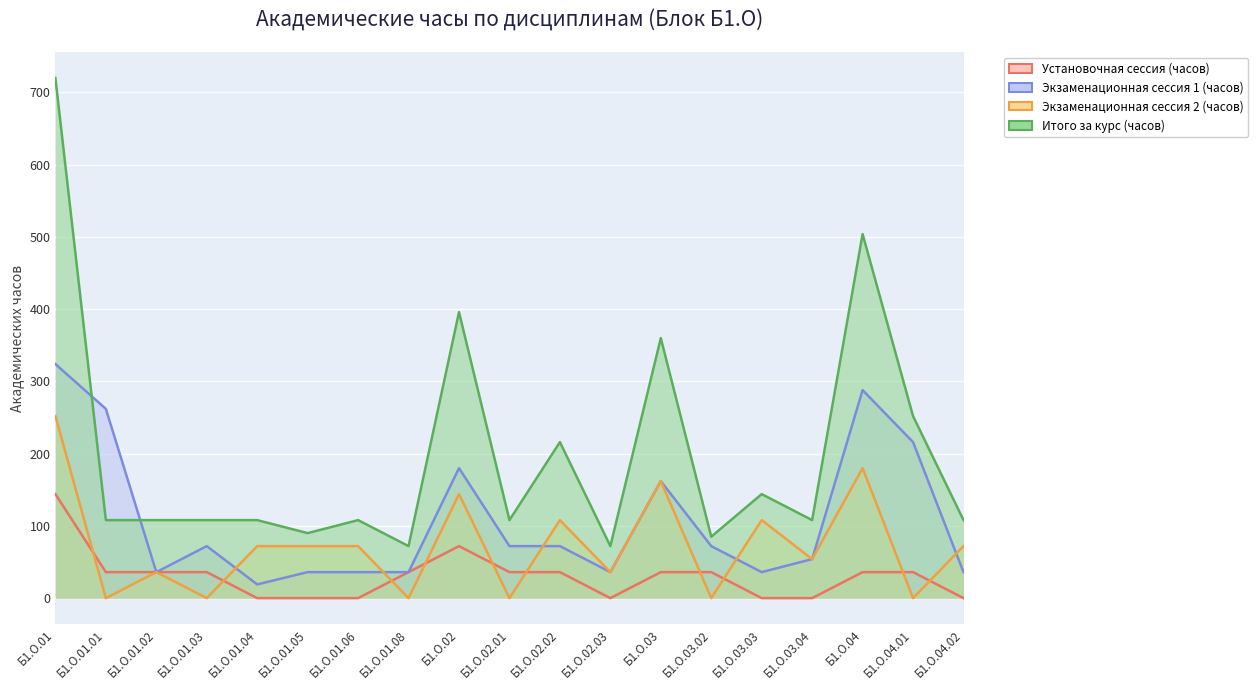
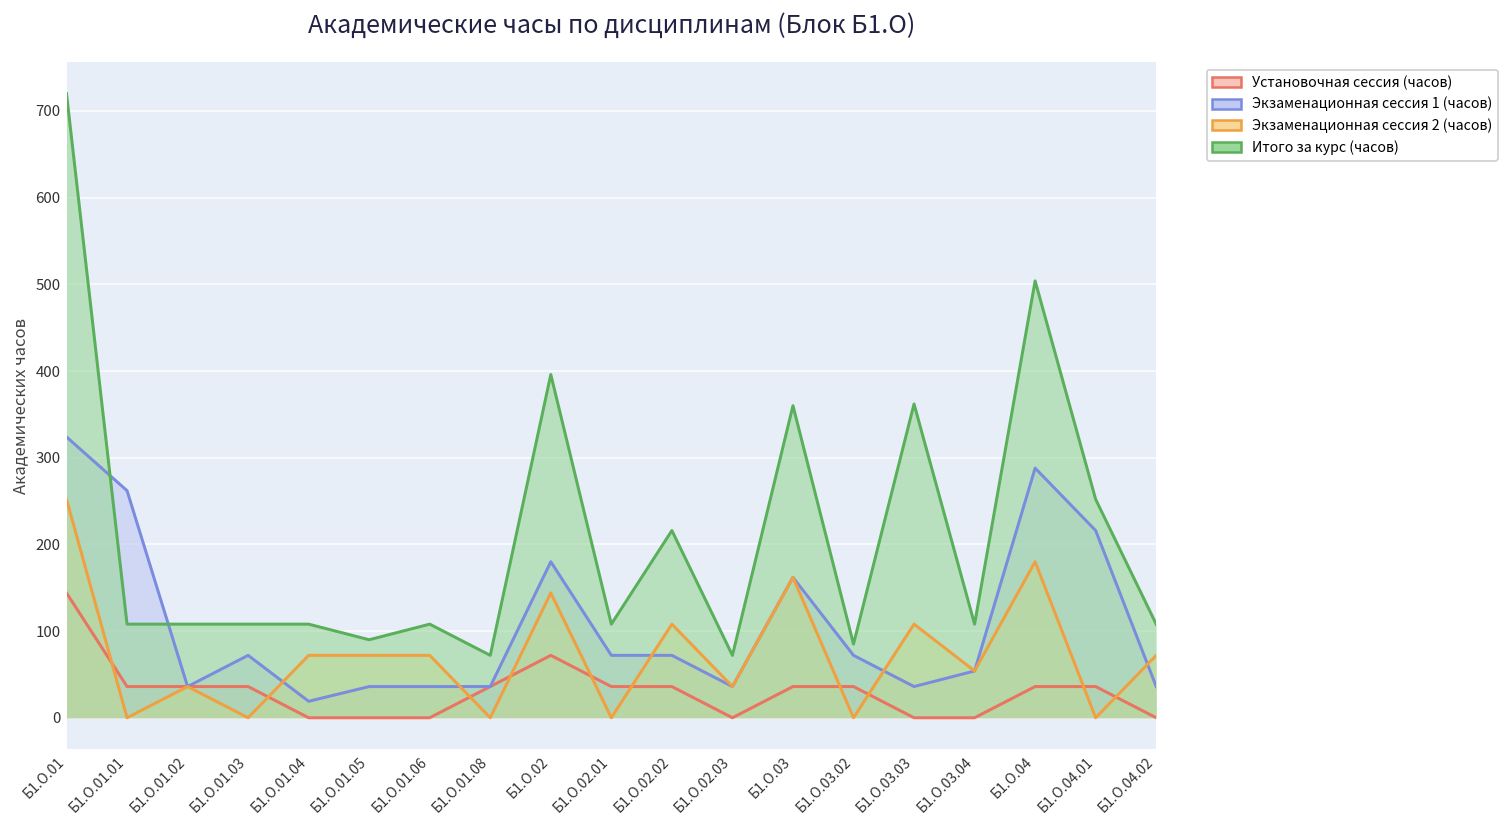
  {
    "Экзаменационная сессия 1 (часов)": {
      "Б1.О.01": 320,
      "Б1.О.01.01": 260,
      "Б1.О.01.03": 70,
      "Б1.О.01.04": 20,
      "Б1.О.01.05": 40,
      "Б1.О.01.06": 40,
      "Б1.О.02": 180,
      "Б1.О.02.01": 70,
      "Б1.О.02.02": 70,
      "Б1.О.03.02": 70,
      "Б1.О.03.03": 40,
      "Б1.О.04": 290,
      "Б1.О.04.01": 220,
      "Б1.О.04.02": 40
    },
    "Итого за курс (часов)": {
      "Б1.О.01": 720,
      "Б1.О.01.01": 110,
      "Б1.О.01.02": 110,
      "Б1.О.01.03": 110,
      "Б1.О.01.04": 110,
      "Б1.О.01.05": 90,
      "Б1.О.01.06": 110,
      "Б1.О.01.08": 70,
      "Б1.О.02": 400,
      "Б1.О.02.01": 110,
      "Б1.О.02.02": 220,
      "Б1.О.02.03": 70,
      "Б1.О.03": 360,
      "Б1.О.03.02": 90,
-     "Б1.О.03.03": 140,
+     "Б1.О.03.03": 360,
      "Б1.О.03.04": 110,
      "Б1.О.04": 500,
      "Б1.О.04.01": 250,
      "Б1.О.04.02": 110
    }
  }
